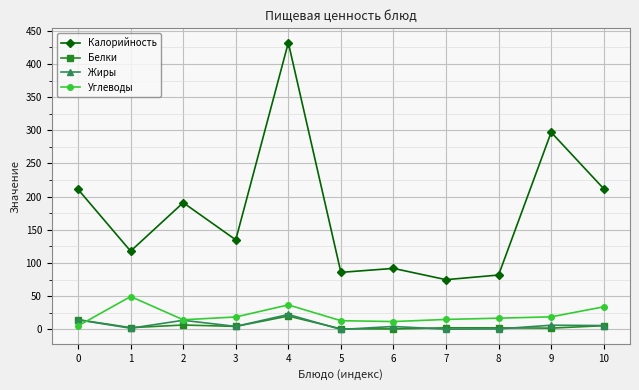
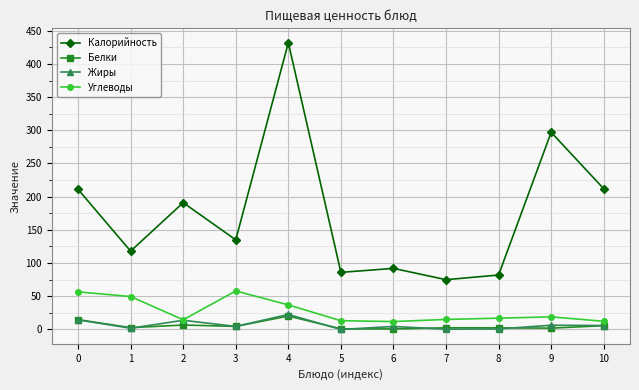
  {
    "Калорийность": {
      "0": 210,
      "1": 120,
      "2": 190,
      "3": 140,
      "4": 430,
      "5": 90,
      "6": 90,
      "7": 80,
      "8": 80,
      "9": 300,
      "10": 210
    },
    "Углеводы": {
-     "0": 10,
+     "0": 60,
      "1": 50,
-     "3": 20,
+     "3": 60,
      "4": 40,
      "5": 10,
      "6": 10,
      "7": 20,
      "8": 20,
      "9": 20,
-     "10": 30
+     "10": 10
    }
  }
